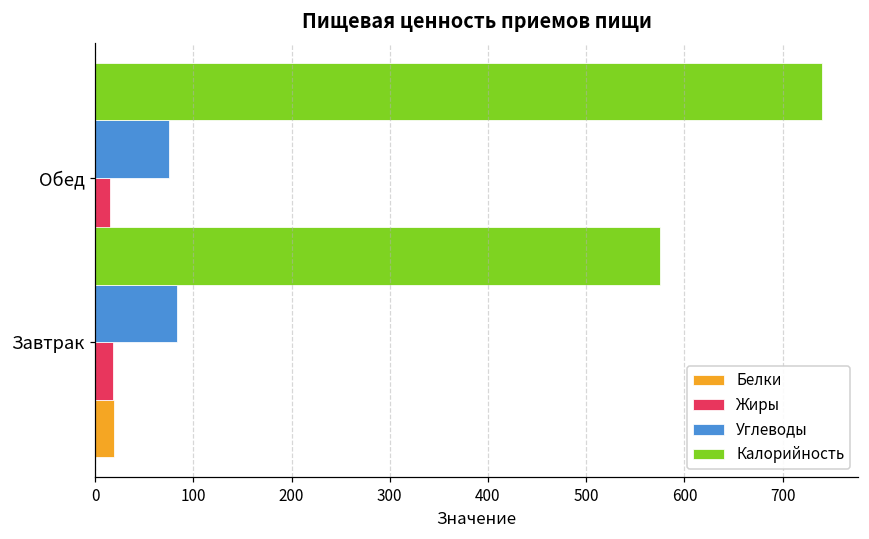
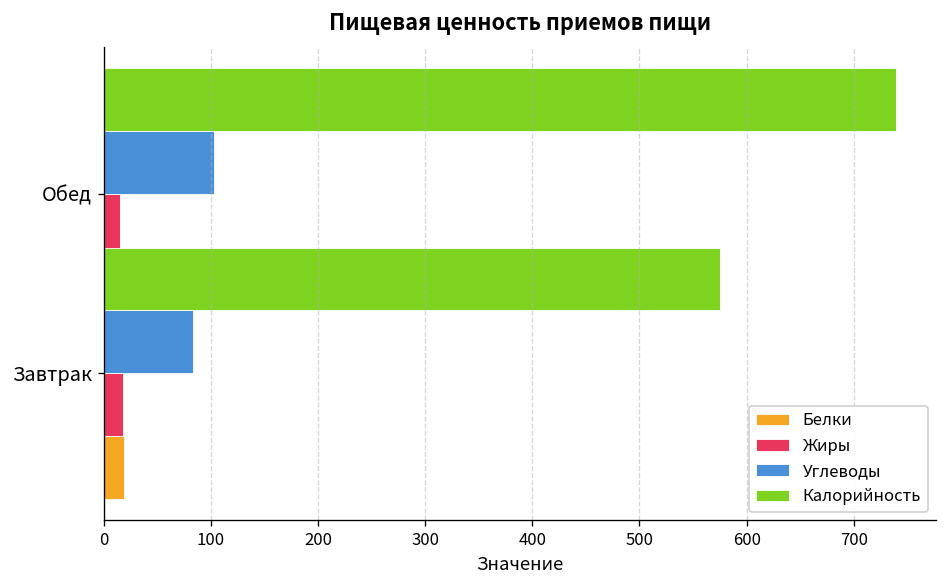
  {
    "Жиры": {
      "Обед": 20,
      "Завтрак": 20
    },
    "Углеводы": {
-     "Обед": 80,
+     "Обед": 100,
      "Завтрак": 80
    }
  }
